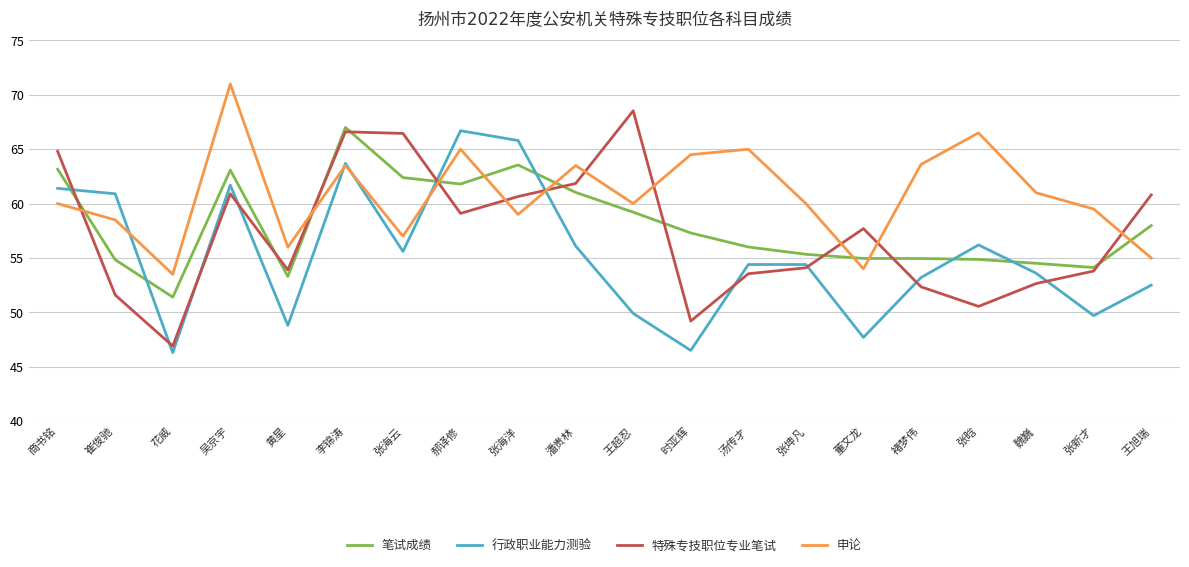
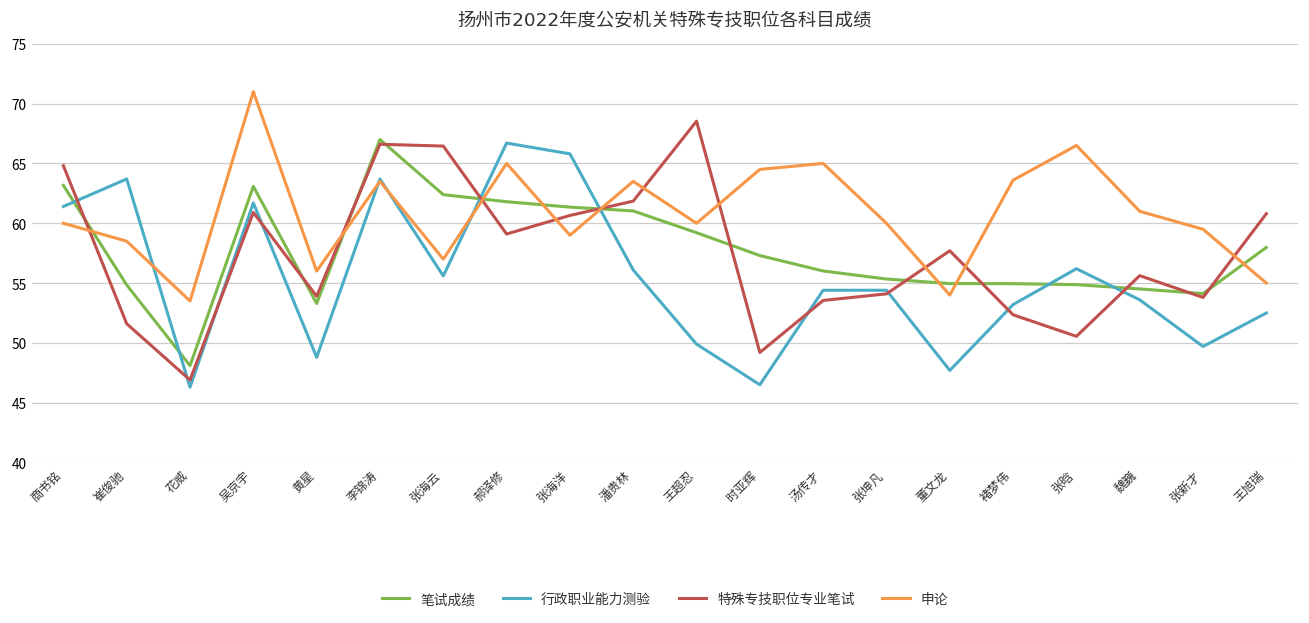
  {
    "笔试成绩": {
      "商书铭": 63.2,
      "崔俊驰": 54.8,
-     "花威": 51.4,
+     "花威": 48.1,
      "吴京宇": 63.1,
      "黄星": 53.3,
      "李锦涛": 67.0,
      "张海云": 62.4,
      "郝译修": 61.8,
-     "张海洋": 63.6,
+     "张海洋": 61.4,
      "潘贵林": 61.0,
      "王超忍": 59.2,
      "时亚辉": 57.3,
      "汤传才": 56.0,
      "张坤凡": 55.3,
      "董文龙": 55.0,
      "褚梦伟": 55.0,
      "张晗": 54.9,
      "魏巍": 54.5,
      "张新才": 54.1,
      "王旭瑞": 58.0
    },
    "行政职业能力测验": {
      "商书铭": 61.4,
-     "崔俊驰": 60.9,
+     "崔俊驰": 63.7,
      "花威": 46.3,
      "吴京宇": 61.7,
      "黄星": 48.8,
      "张海云": 55.6,
      "郝译修": 66.7,
      "张海洋": 65.8,
      "潘贵林": 56.1,
      "王超忍": 49.9,
      "时亚辉": 46.5,
      "汤传才": 54.4,
      "张坤凡": 54.4,
      "董文龙": 47.7,
      "褚梦伟": 53.2,
      "张晗": 56.2,
      "魏巍": 53.6,
      "张新才": 49.7,
      "王旭瑞": 52.5
    },
    "特殊专技职位专业笔试": {
      "商书铭": 64.8,
      "崔俊驰": 51.6,
      "花威": 46.9,
      "吴京宇": 60.9,
      "黄星": 53.9,
      "李锦涛": 66.6,
      "张海云": 66.5,
      "郝译修": 59.1,
      "张海洋": 60.7,
      "潘贵林": 61.9,
      "王超忍": 68.5,
      "时亚辉": 49.2,
      "汤传才": 53.6,
      "张坤凡": 54.1,
      "董文龙": 57.7,
      "褚梦伟": 52.4,
      "张晗": 50.6,
-     "魏巍": 52.7,
+     "魏巍": 55.6,
      "张新才": 53.8,
      "王旭瑞": 60.8
    },
    "申论": {
      "商书铭": 60.0,
      "崔俊驰": 58.5,
      "花威": 53.5,
      "吴京宇": 71.0,
      "黄星": 56.0,
      "张海云": 57.0,
      "郝译修": 65.0,
      "张海洋": 59.0,
      "潘贵林": 63.5,
      "王超忍": 60.0,
      "时亚辉": 64.5,
      "汤传才": 65.0,
      "张坤凡": 60.0,
      "董文龙": 54.0,
      "褚梦伟": 63.6,
      "张晗": 66.5,
      "魏巍": 61.0,
      "张新才": 59.5,
      "王旭瑞": 55.0
    }
  }
